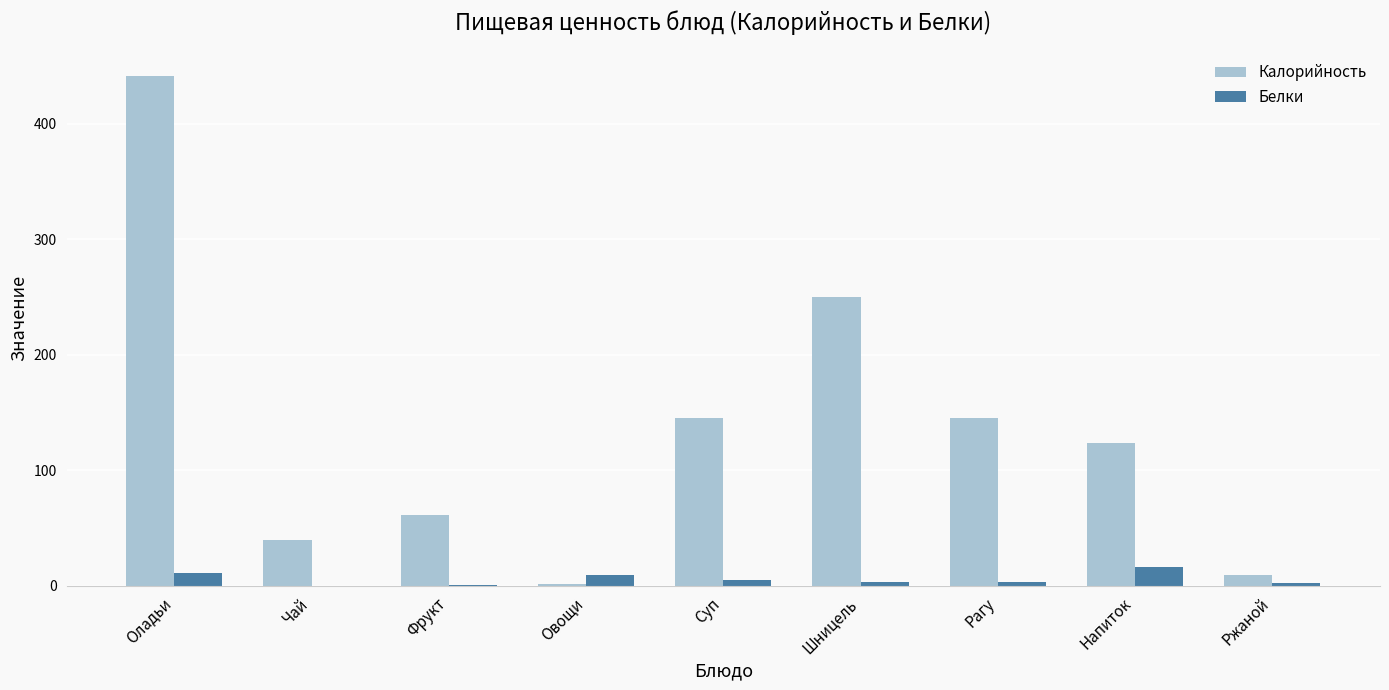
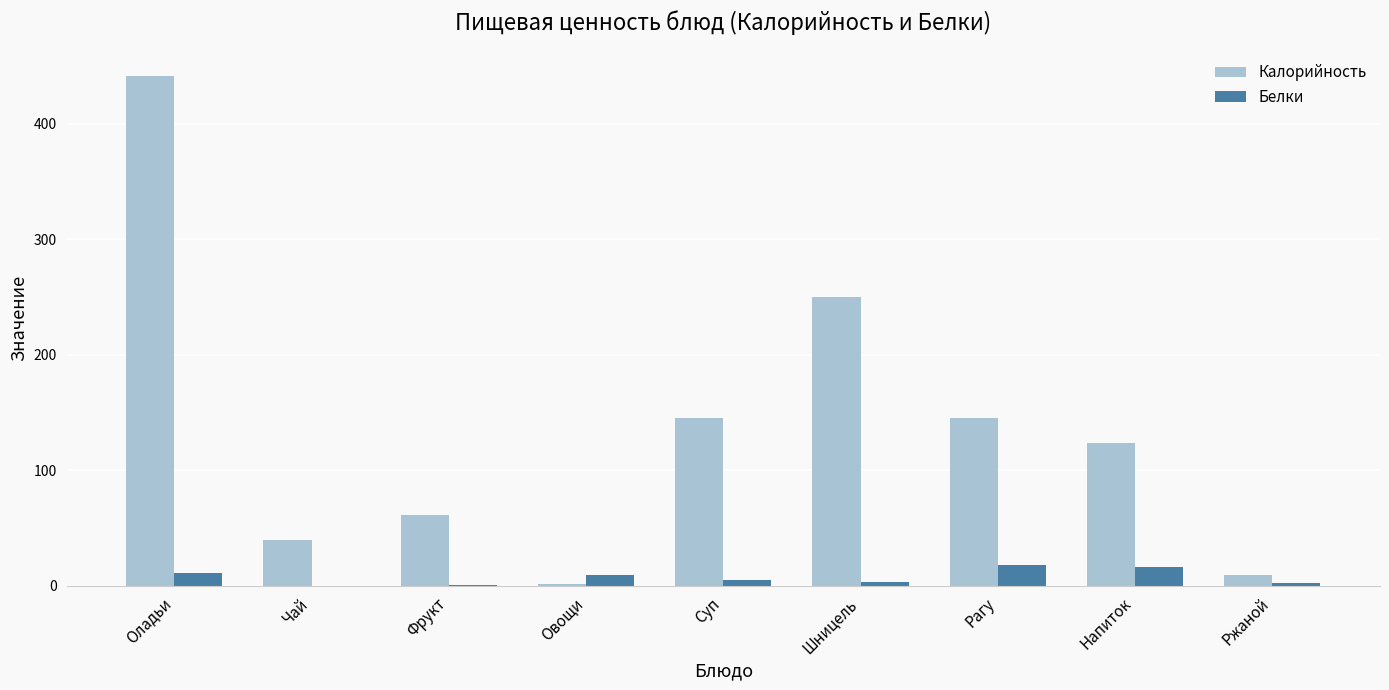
  {
    "Калорийность": {
      "Оладьи": 441,
      "Чай": 40,
      "Фрукт": 61,
      "Суп": 145,
      "Шницель": 250,
      "Рагу": 146,
      "Напиток": 124,
      "Ржаной": 9
    },
    "Белки": {
      "Оладьи": 11,
      "Овощи": 9,
      "Суп": 5,
      "Шницель": 4,
-     "Рагу": 4,
+     "Рагу": 18,
      "Напиток": 16,
      "Ржаной": 3
    }
  }
